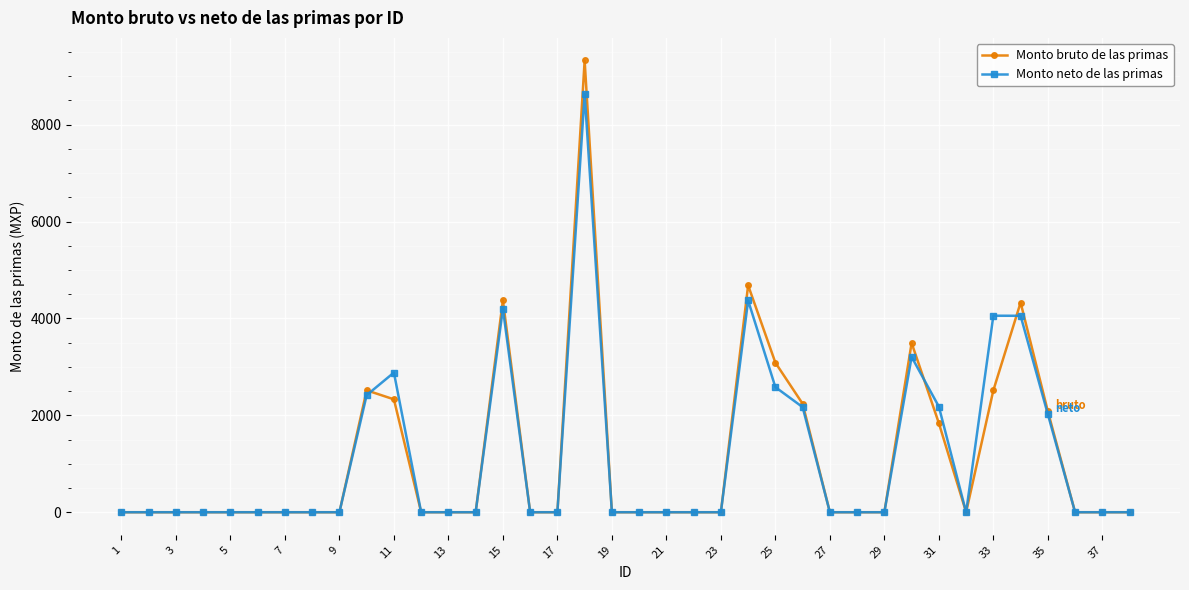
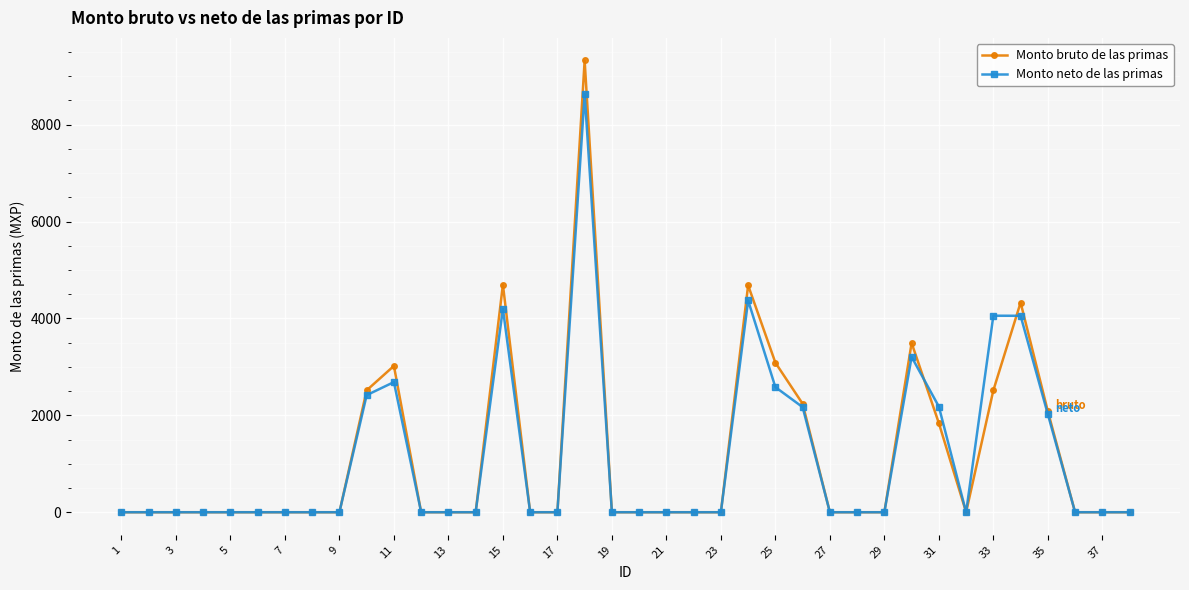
  {
    "Monto bruto de las primas": {
-     "11": 2300,
-     "15": 4400,
+     "11": 3000,
+     "15": 4700,
      "25": 3100,
      "31": 1800,
      "33": 2500,
      "35": 2100
    },
    "Monto neto de las primas": {
-     "11": 2900,
+     "11": 2700,
      "15": 4200,
      "25": 2600,
      "31": 2200,
      "33": 4100,
      "35": 2000
    }
  }
